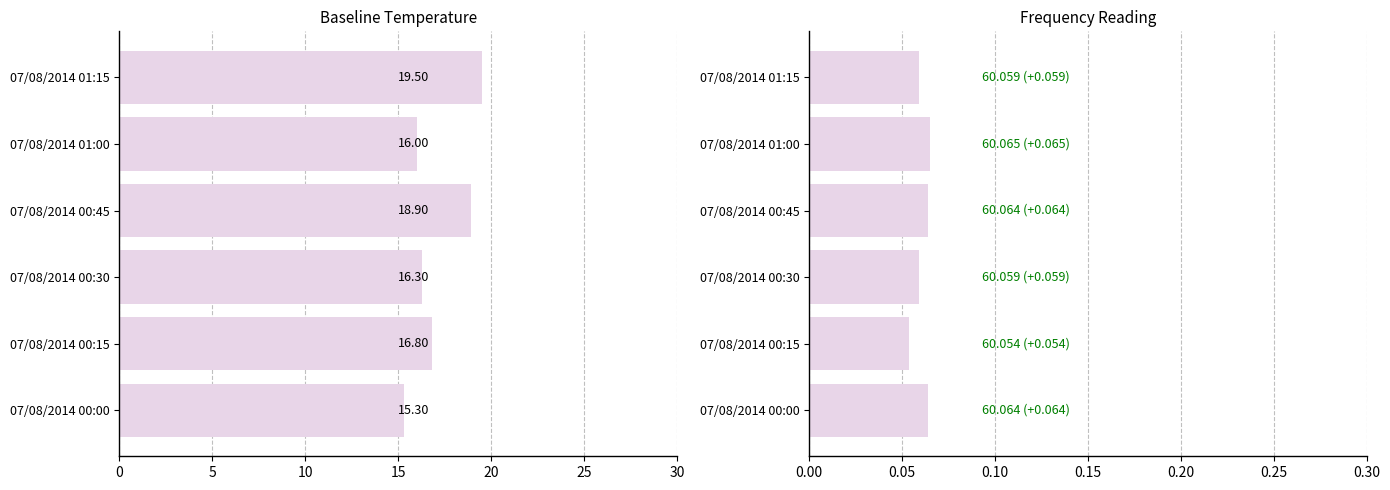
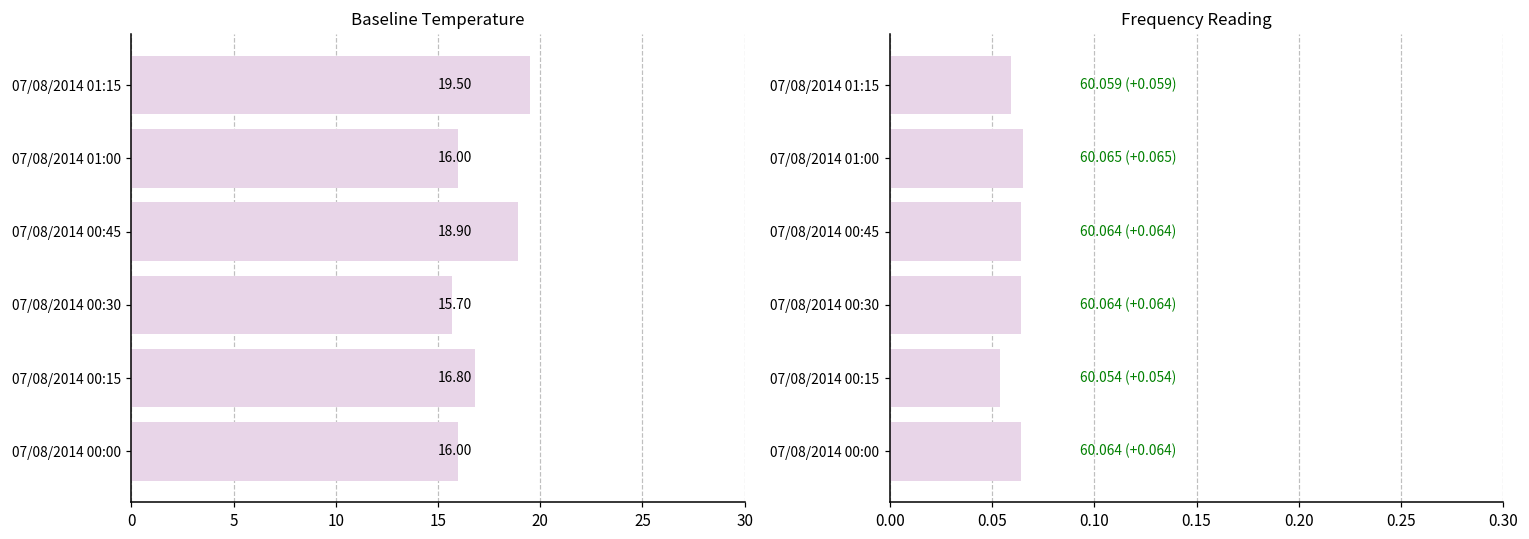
  {
    "Baseline Temperature": {
      "07/08/2014 01:15": "19.50",
      "07/08/2014 01:00": "16.00",
      "07/08/2014 00:45": "18.90",
-     "07/08/2014 00:30": "16.30",
+     "07/08/2014 00:30": "15.70",
      "07/08/2014 00:15": "16.80",
-     "07/08/2014 00:00": "15.30"
+     "07/08/2014 00:00": "16.00"
    },
    "Frequency Reading": {
-     "07/08/2014 00:30": "60.059 (+0.059)"
+     "07/08/2014 00:30": "60.064 (+0.064)"
    }
  }
